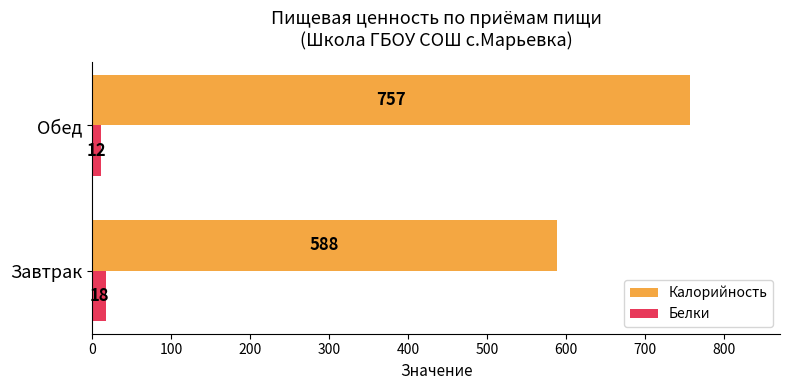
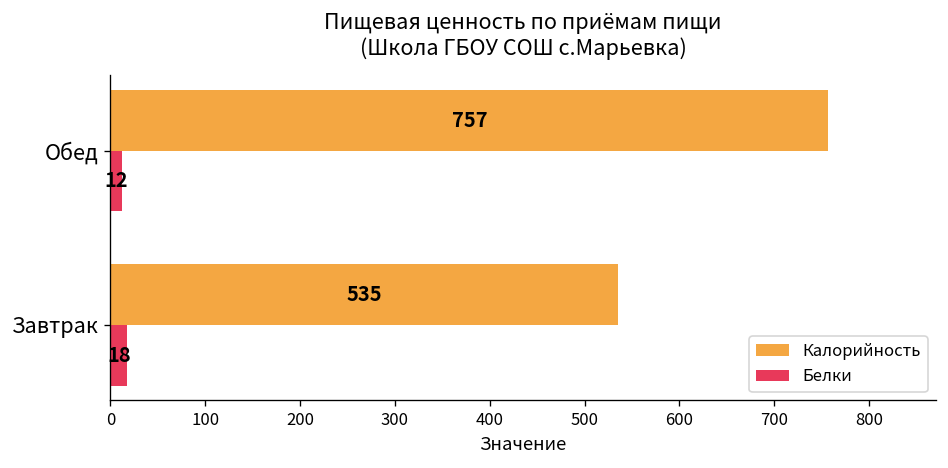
  {
    "Калорийность": {
      "Обед": 757,
-     "Завтрак": 588
+     "Завтрак": 535
    },
    "Белки": {
      "Обед": 12,
      "Завтрак": 18
    }
  }
